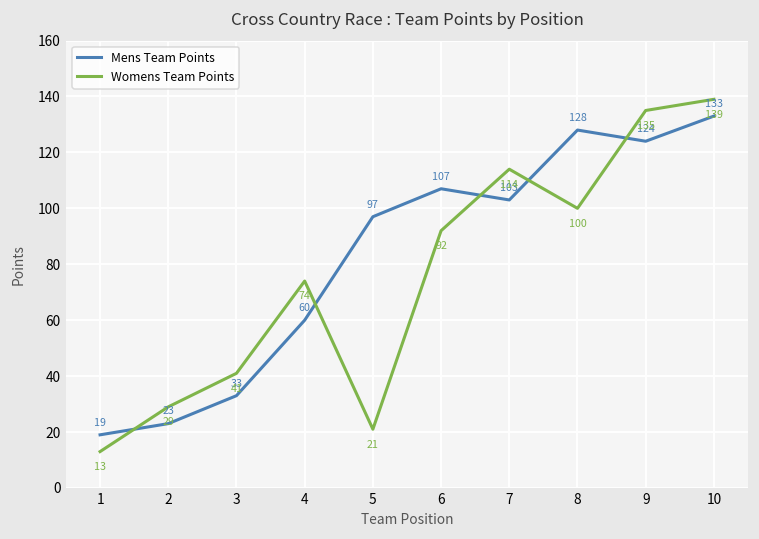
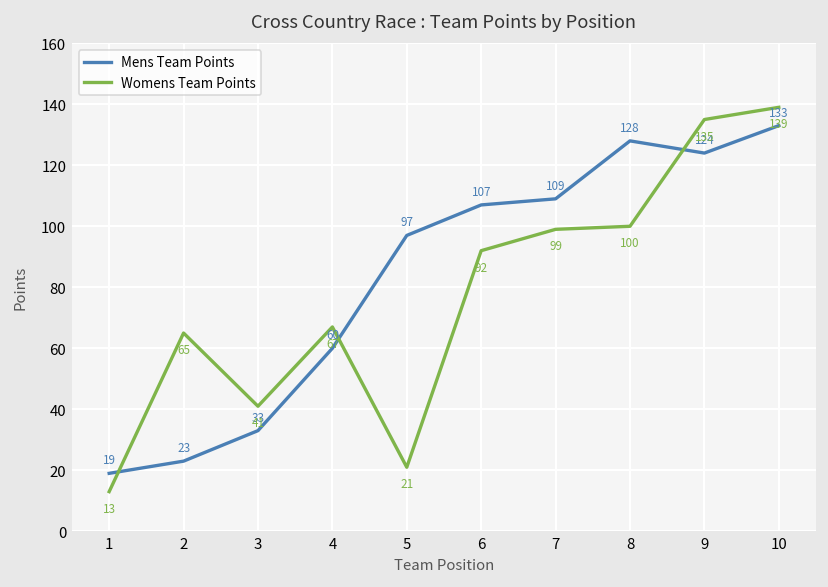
  {
    "Mens Team Points": {
      "1": 19,
      "2": 23,
      "5": 97,
      "6": 107,
-     "7": 103,
+     "7": 109,
      "8": 128
    },
    "Womens Team Points": {
      "1": 13,
-     "2": 29,
-     "4": 74,
+     "2": 65,
+     "4": 67,
      "5": 21,
      "6": 92,
-     "7": 114,
+     "7": 99,
      "8": 100
    }
  }
